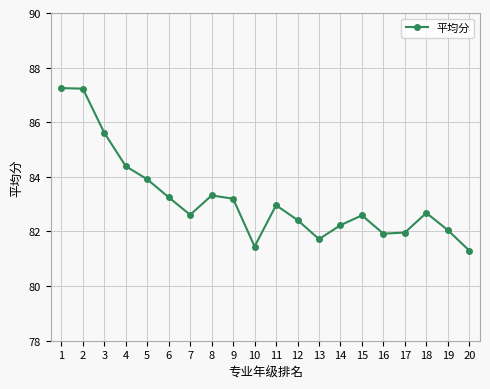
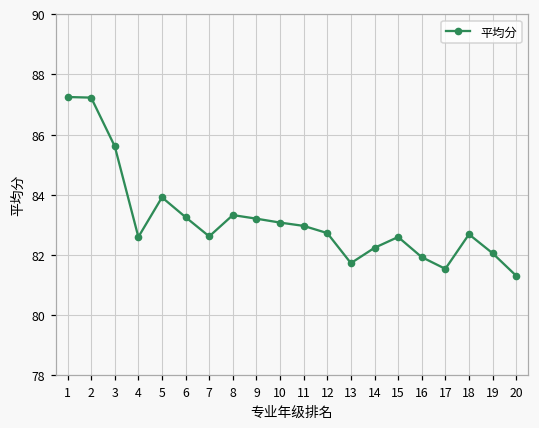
  {
    "1": 87.3,
    "2": 87.2,
    "3": 85.6,
-   "4": 84.4,
+   "4": 82.6,
    "5": 83.9,
    "6": 83.3,
    "7": 82.6,
    "8": 83.3,
    "9": 83.2,
-   "10": 81.5,
+   "10": 83.1,
    "11": 83.0,
-   "12": 82.4,
+   "12": 82.7,
    "13": 81.7,
    "14": 82.2,
    "15": 82.6,
    "16": 81.9,
-   "17": 82.0,
+   "17": 81.5,
    "18": 82.7,
    "19": 82.1,
    "20": 81.3
  }
